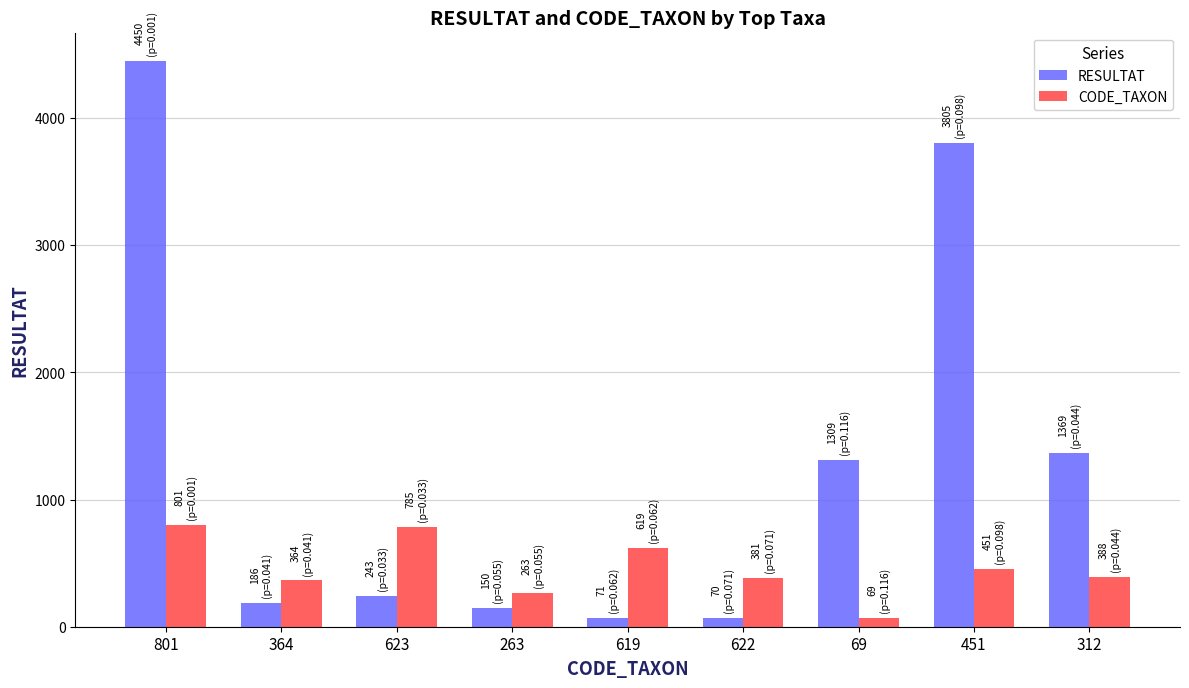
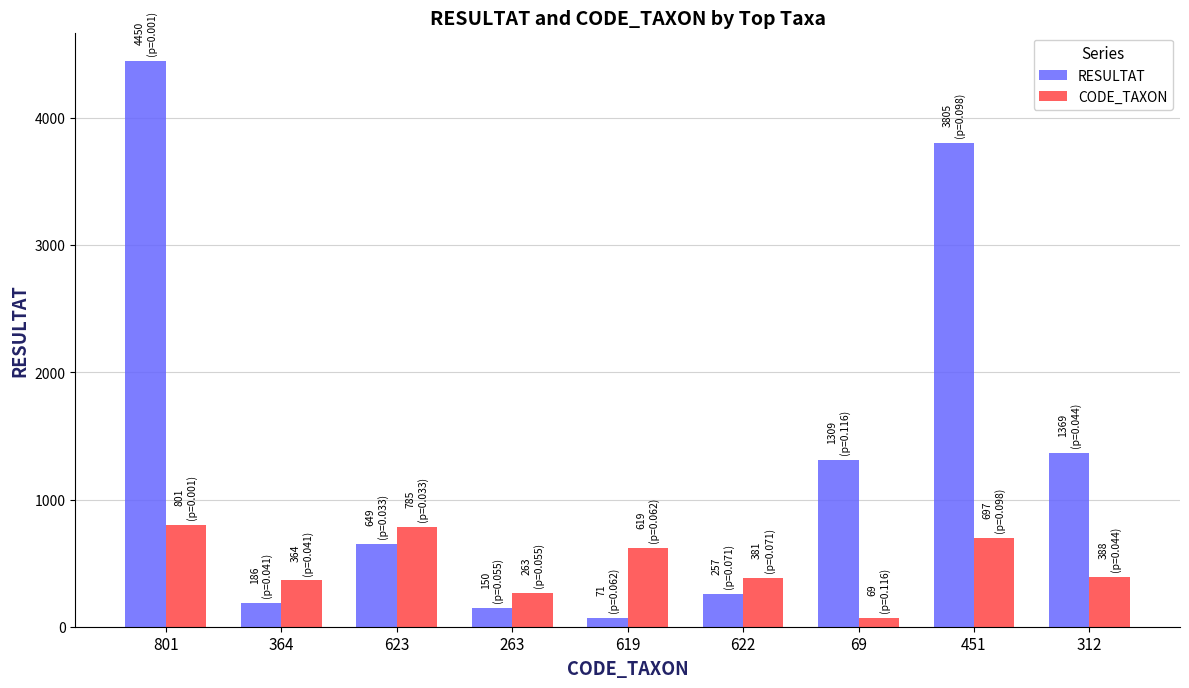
  {
    "RESULTAT": {
      "801": 4450,
      "364": 186,
-     "623": 243,
+     "623": 649,
      "263": 150,
      "619": 71,
-     "622": 70,
+     "622": 257,
      "69": 1309,
      "451": 3805,
      "312": 1369
    },
    "CODE_TAXON": {
      "801": 801,
      "364": 364,
      "623": 785,
      "263": 263,
      "619": 619,
      "622": 381,
      "69": 69,
-     "451": 451,
+     "451": 697,
      "312": 388
    }
  }
